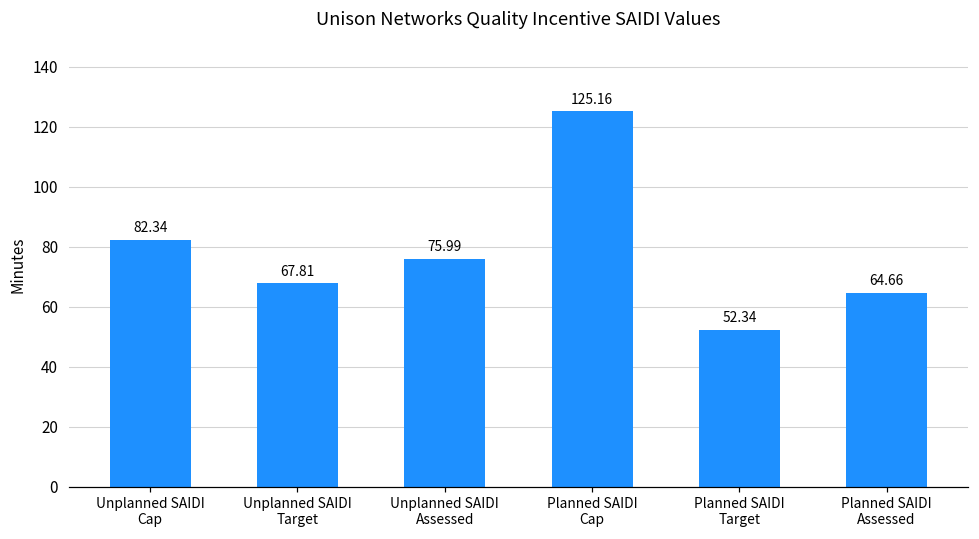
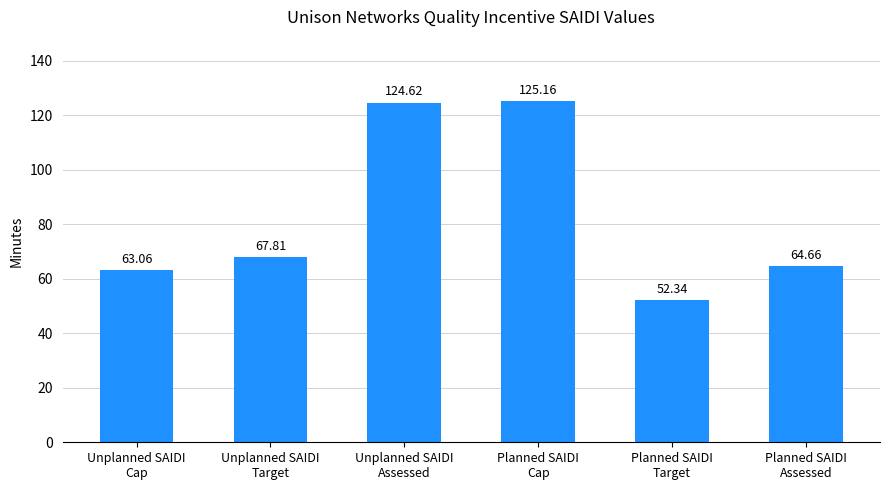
  {
-   "Unplanned SAIDI Cap": 82.34,
+   "Unplanned SAIDI Cap": 63.06,
    "Unplanned SAIDI Target": 67.81,
-   "Unplanned SAIDI Assessed": 75.99,
+   "Unplanned SAIDI Assessed": 124.62,
    "Planned SAIDI Cap": 125.16,
    "Planned SAIDI Target": 52.34,
    "Planned SAIDI Assessed": 64.66
  }
